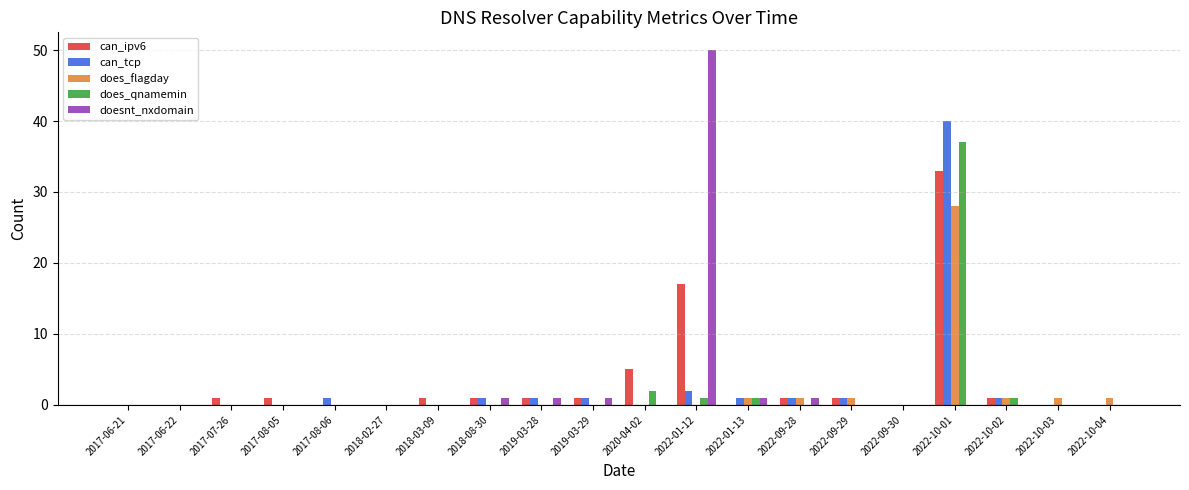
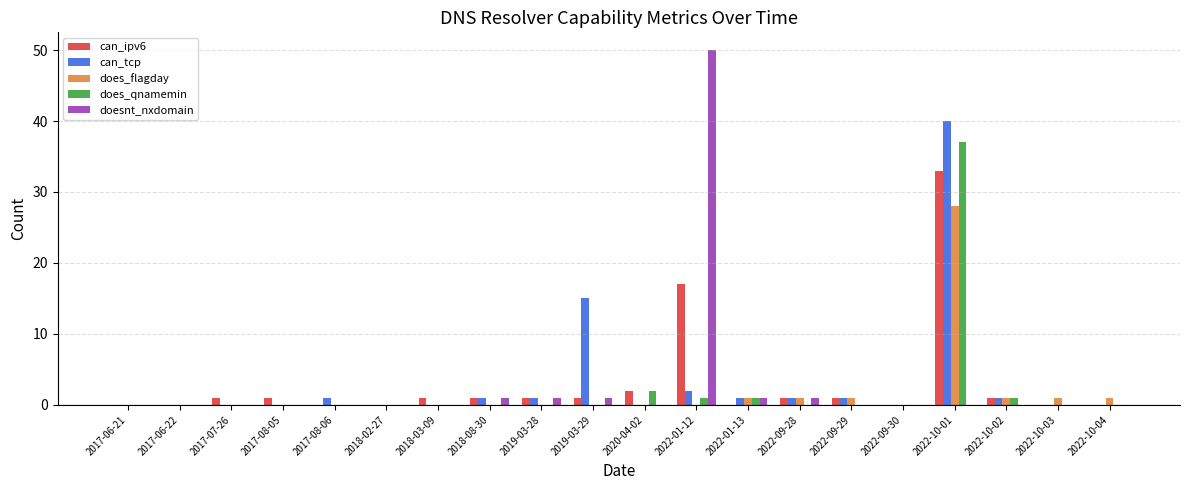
  {
    "can_ipv6": {
      "2017-06-21": 0,
      "2017-06-22": 0,
      "2017-07-26": 1,
      "2017-08-05": 1,
      "2017-08-06": 0,
      "2018-02-27": 0,
      "2018-03-09": 1,
      "2018-08-30": 1,
      "2019-03-28": 1,
      "2019-03-29": 1,
-     "2020-04-02": 5,
+     "2020-04-02": 2,
      "2022-01-12": 17,
      "2022-01-13": 0,
      "2022-09-28": 1,
      "2022-09-29": 1,
      "2022-09-30": 0,
      "2022-10-01": 33,
      "2022-10-02": 1,
      "2022-10-03": 0,
      "2022-10-04": 0
    },
    "can_tcp": {
      "2017-06-21": 0,
      "2017-06-22": 0,
      "2017-07-26": 0,
      "2017-08-05": 0,
      "2017-08-06": 1,
      "2018-02-27": 0,
      "2018-03-09": 0,
      "2018-08-30": 1,
      "2019-03-28": 1,
-     "2019-03-29": 1,
+     "2019-03-29": 15,
      "2020-04-02": 0,
      "2022-01-12": 2,
      "2022-01-13": 1,
      "2022-09-28": 1,
      "2022-09-29": 1,
      "2022-09-30": 0,
      "2022-10-01": 40,
      "2022-10-02": 1,
      "2022-10-03": 0,
      "2022-10-04": 0
    },
    "does_flagday": {
      "2017-06-21": 0,
      "2017-06-22": 0,
      "2017-07-26": 0,
      "2017-08-05": 0,
      "2017-08-06": 0,
      "2018-02-27": 0,
      "2018-03-09": 0,
      "2018-08-30": 0,
      "2019-03-28": 0,
      "2019-03-29": 0,
      "2020-04-02": 0,
      "2022-01-12": 0,
      "2022-01-13": 1,
      "2022-09-28": 1,
      "2022-09-29": 1,
      "2022-09-30": 0,
      "2022-10-01": 28,
      "2022-10-02": 1,
      "2022-10-03": 1,
      "2022-10-04": 1
    },
    "does_qnamemin": {
      "2017-06-21": 0,
      "2017-06-22": 0,
      "2017-07-26": 0,
      "2017-08-05": 0,
      "2017-08-06": 0,
      "2018-02-27": 0,
      "2018-03-09": 0,
      "2018-08-30": 0,
      "2019-03-28": 0,
      "2019-03-29": 0,
      "2020-04-02": 2,
      "2022-01-12": 1,
      "2022-01-13": 1,
      "2022-09-28": 0,
      "2022-09-29": 0,
      "2022-09-30": 0,
      "2022-10-01": 37,
      "2022-10-02": 1,
      "2022-10-03": 0,
      "2022-10-04": 0
    },
    "doesnt_nxdomain": {
      "2017-06-21": 0,
      "2017-06-22": 0,
      "2017-07-26": 0,
      "2017-08-05": 0,
      "2017-08-06": 0,
      "2018-02-27": 0,
      "2018-03-09": 0,
      "2018-08-30": 1,
      "2019-03-28": 1,
      "2019-03-29": 1,
      "2020-04-02": 0,
      "2022-01-12": 50,
      "2022-01-13": 1,
      "2022-09-28": 1,
      "2022-09-29": 0,
      "2022-09-30": 0,
      "2022-10-01": 0,
      "2022-10-02": 0,
      "2022-10-03": 0,
      "2022-10-04": 0
    }
  }
